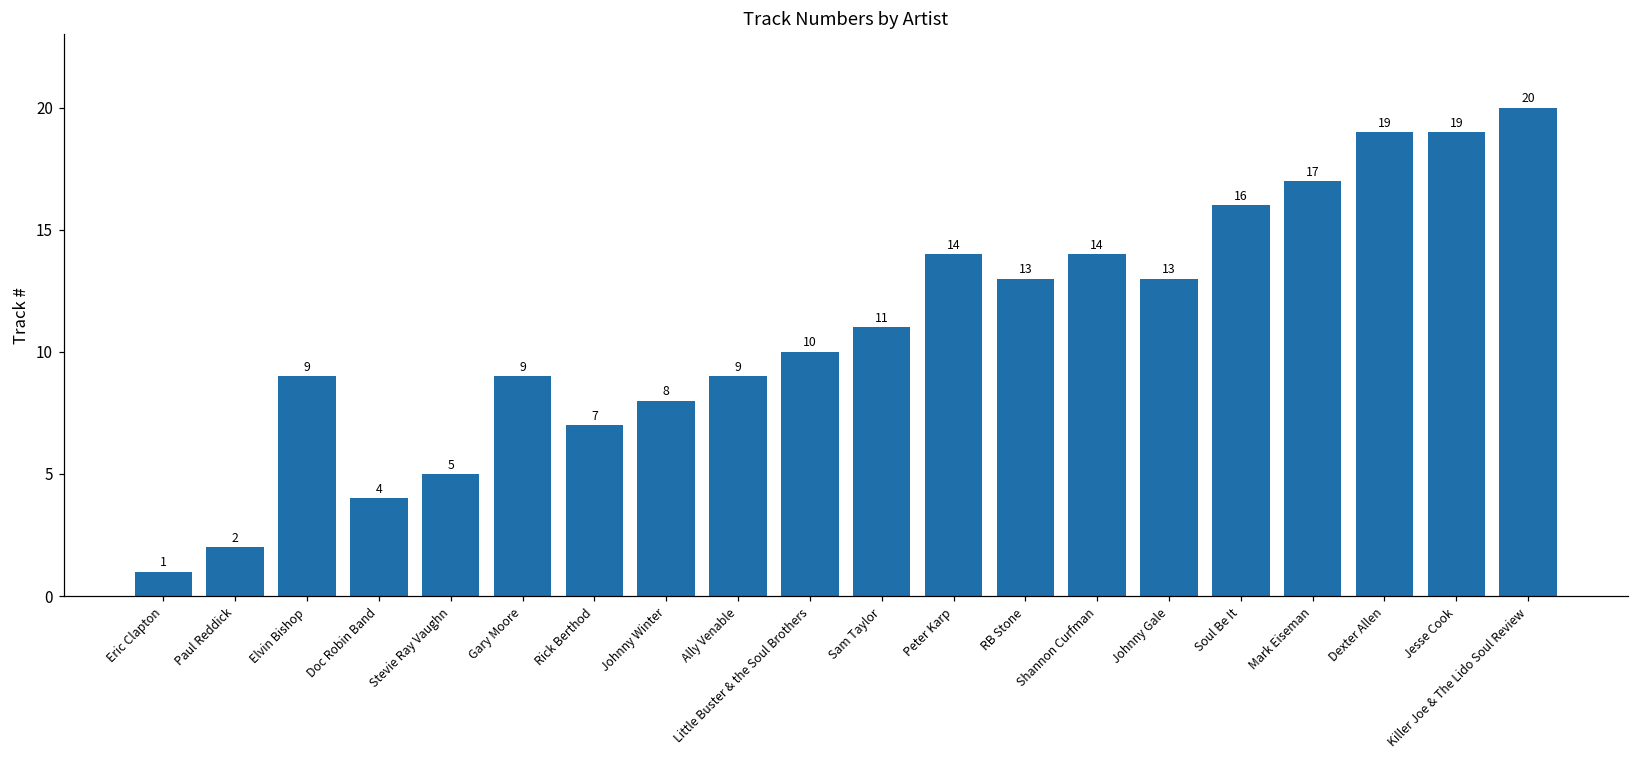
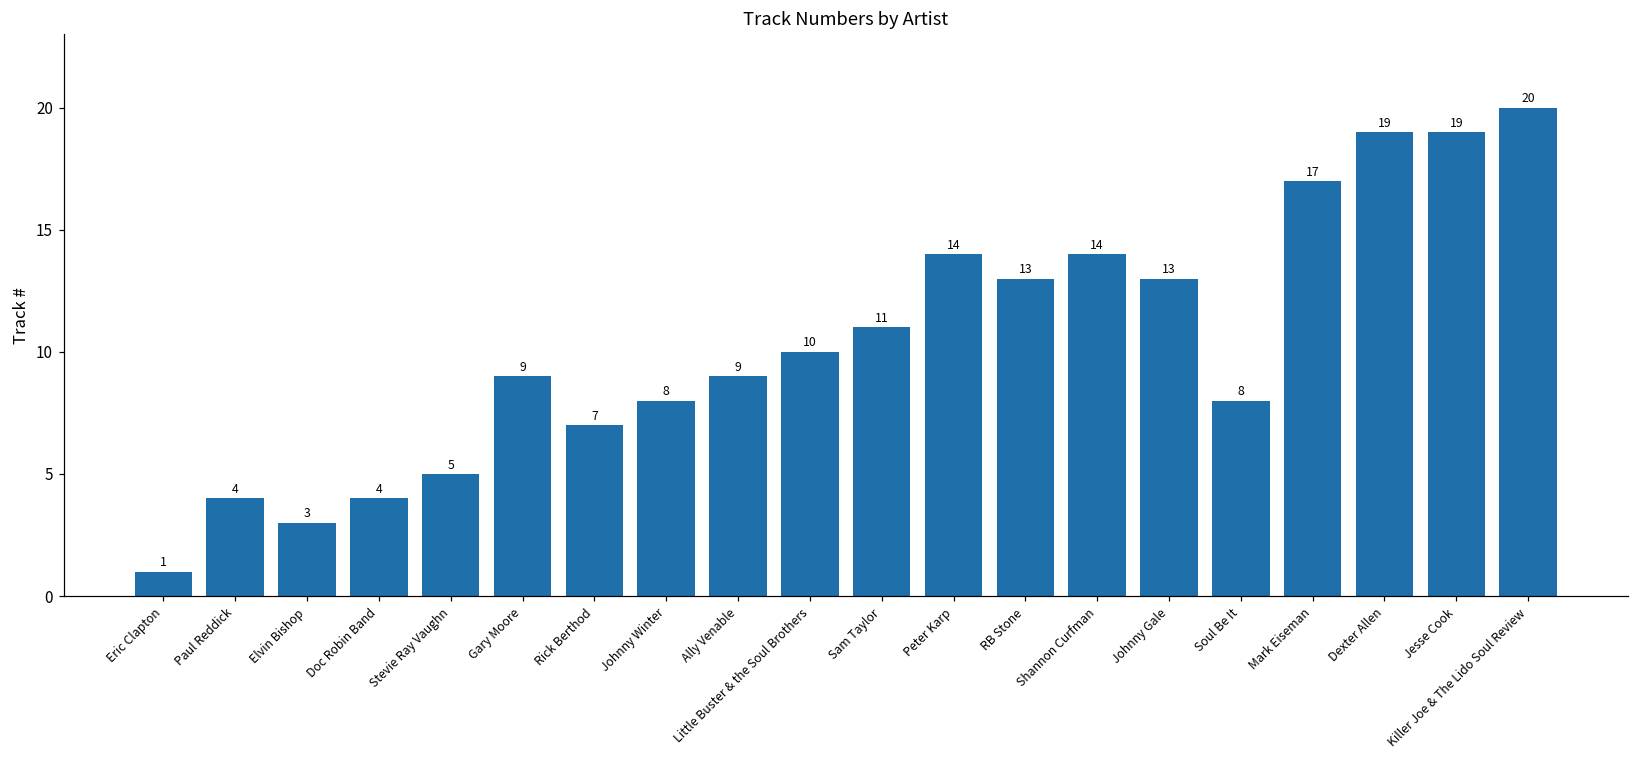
  {
    "Eric Clapton": 1,
-   "Paul Reddick": 2,
-   "Elvin Bishop": 9,
+   "Paul Reddick": 4,
+   "Elvin Bishop": 3,
    "Doc Robin Band": 4,
    "Stevie Ray Vaughn": 5,
    "Gary Moore": 9,
    "Rick Berthod": 7,
    "Johnny Winter": 8,
    "Ally Venable": 9,
    "Little Buster & the Soul Brothers": 10,
    "Sam Taylor": 11,
    "Peter Karp": 14,
    "RB Stone": 13,
    "Shannon Curfman": 14,
    "Johnny Gale": 13,
-   "Soul Be It": 16,
+   "Soul Be It": 8,
    "Mark Eiseman": 17,
    "Dexter Allen": 19,
    "Jesse Cook": 19,
    "Killer Joe & The Lido Soul Review": 20
  }
